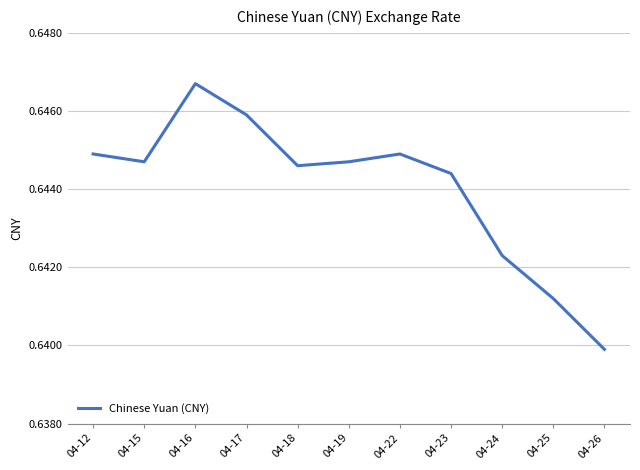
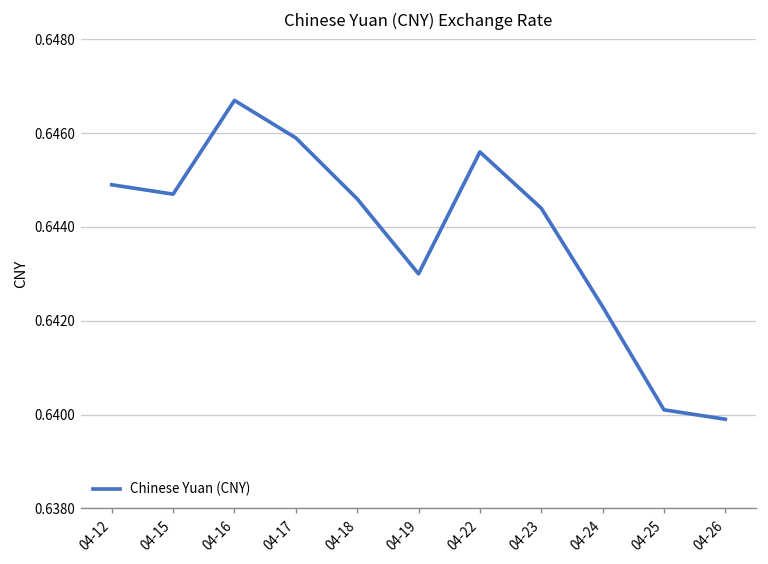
  {
    "04-12": 0.6449,
    "04-15": 0.6447,
    "04-16": 0.6467,
    "04-17": 0.6459,
    "04-18": 0.6446,
-   "04-19": 0.6447,
-   "04-22": 0.6449,
+   "04-19": 0.6430,
+   "04-22": 0.6456,
    "04-23": 0.6444,
    "04-24": 0.6423,
-   "04-25": 0.6412,
+   "04-25": 0.6401,
    "04-26": 0.6399
  }
